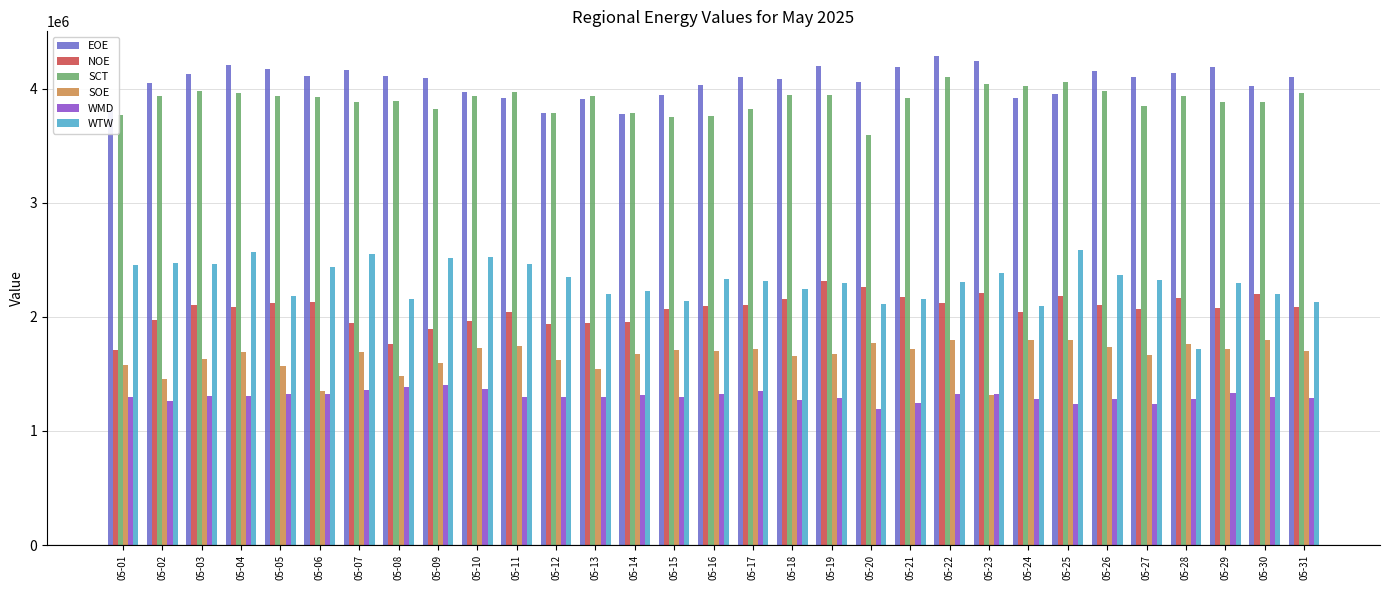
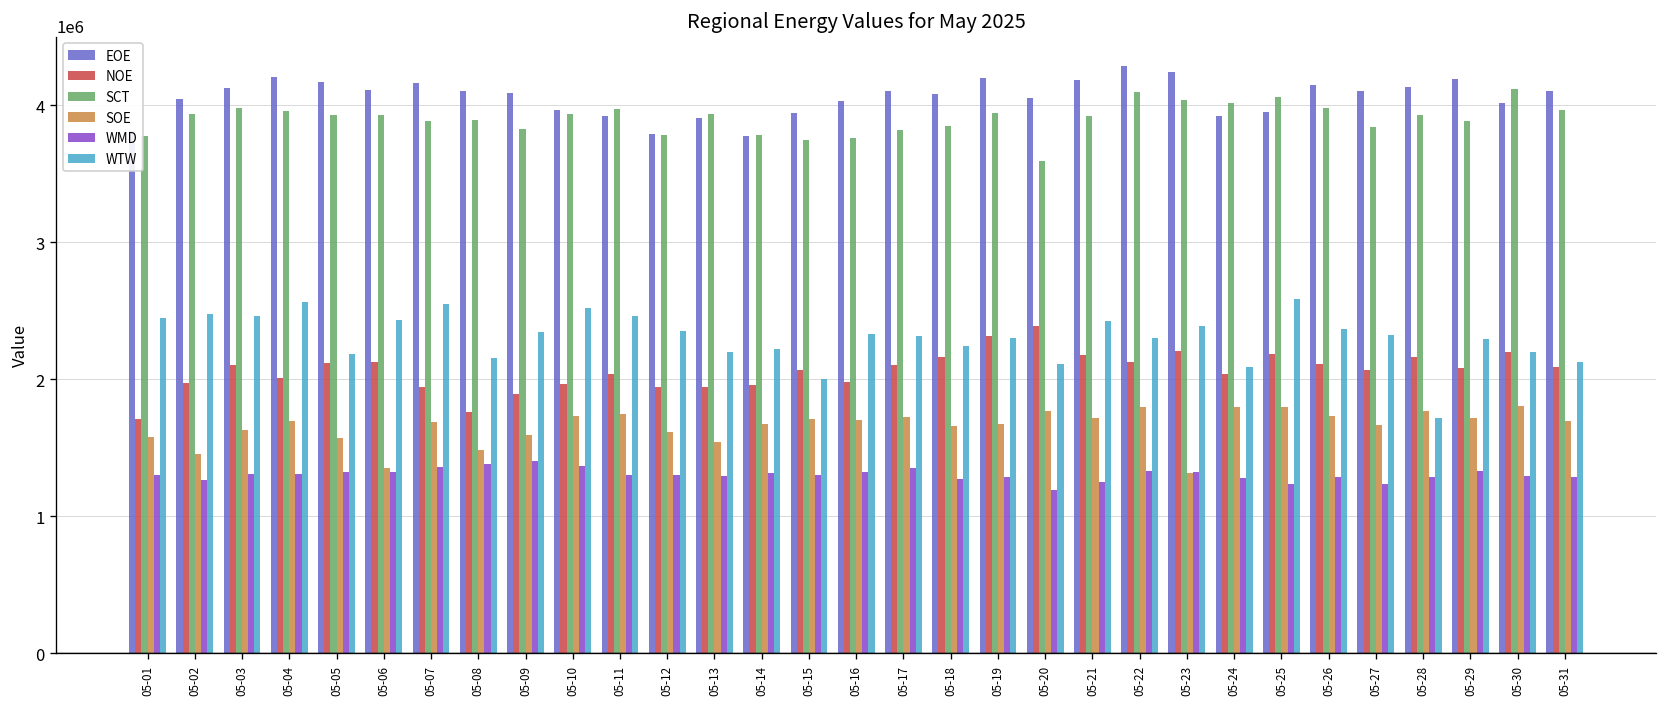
  {
    "NOE": {
      "05-01": 1710000,
      "05-02": 1970000,
      "05-03": 2110000,
-     "05-04": 2080000,
+     "05-04": 2010000,
      "05-05": 2120000,
      "05-06": 2130000,
      "05-07": 1940000,
      "05-08": 1760000,
      "05-09": 1900000,
      "05-10": 1960000,
      "05-11": 2040000,
      "05-12": 1940000,
      "05-13": 1950000,
      "05-14": 1950000,
      "05-15": 2070000,
-     "05-16": 2100000,
+     "05-16": 1980000,
      "05-17": 2110000,
      "05-18": 2160000,
      "05-19": 2310000,
-     "05-20": 2270000,
+     "05-20": 2390000,
      "05-21": 2180000,
      "05-22": 2120000,
      "05-23": 2210000,
      "05-24": 2040000,
      "05-25": 2180000,
      "05-26": 2110000,
      "05-27": 2070000,
      "05-28": 2170000,
      "05-29": 2080000,
      "05-30": 2200000,
      "05-31": 2090000
    },
    "SCT": {
      "05-01": 3770000,
      "05-02": 3930000,
      "05-03": 3980000,
      "05-04": 3960000,
      "05-05": 3930000,
      "05-06": 3930000,
      "05-07": 3890000,
      "05-08": 3900000,
      "05-09": 3830000,
      "05-10": 3940000,
      "05-11": 3970000,
      "05-12": 3790000,
      "05-13": 3940000,
      "05-14": 3780000,
      "05-15": 3750000,
      "05-16": 3760000,
      "05-17": 3820000,
-     "05-18": 3950000,
+     "05-18": 3850000,
      "05-19": 3940000,
      "05-20": 3590000,
      "05-21": 3920000,
      "05-22": 4100000,
      "05-23": 4040000,
      "05-24": 4020000,
      "05-25": 4060000,
      "05-26": 3980000,
      "05-27": 3840000,
      "05-28": 3930000,
      "05-29": 3880000,
-     "05-30": 3880000,
+     "05-30": 4120000,
      "05-31": 3960000
    },
    "SOE": {
      "05-01": 1570000,
      "05-02": 1460000,
      "05-03": 1630000,
      "05-04": 1700000,
      "05-05": 1570000,
      "05-06": 1350000,
      "05-07": 1690000,
      "05-08": 1480000,
      "05-09": 1590000,
      "05-10": 1730000,
      "05-11": 1750000,
      "05-12": 1620000,
      "05-13": 1540000,
      "05-14": 1680000,
      "05-15": 1710000,
      "05-16": 1700000,
      "05-17": 1720000,
      "05-18": 1660000,
      "05-19": 1670000,
      "05-20": 1770000,
      "05-21": 1720000,
      "05-22": 1790000,
      "05-23": 1320000,
      "05-24": 1800000,
      "05-25": 1800000,
      "05-26": 1730000,
      "05-27": 1670000,
      "05-28": 1770000,
      "05-29": 1720000,
      "05-30": 1800000,
      "05-31": 1700000
    },
    "WTW": {
      "05-01": 2450000,
      "05-02": 2470000,
      "05-03": 2460000,
      "05-04": 2560000,
      "05-05": 2180000,
      "05-06": 2430000,
      "05-07": 2550000,
      "05-08": 2150000,
-     "05-09": 2520000,
+     "05-09": 2350000,
      "05-10": 2520000,
      "05-11": 2460000,
      "05-12": 2350000,
      "05-13": 2200000,
      "05-14": 2220000,
-     "05-15": 2140000,
+     "05-15": 2000000,
      "05-16": 2330000,
      "05-17": 2320000,
      "05-18": 2240000,
      "05-19": 2300000,
      "05-20": 2110000,
-     "05-21": 2160000,
+     "05-21": 2430000,
      "05-22": 2300000,
      "05-23": 2390000,
      "05-24": 2090000,
      "05-25": 2580000,
      "05-26": 2360000,
      "05-27": 2320000,
      "05-28": 1720000,
      "05-29": 2300000,
      "05-30": 2200000,
      "05-31": 2130000
    }
  }
